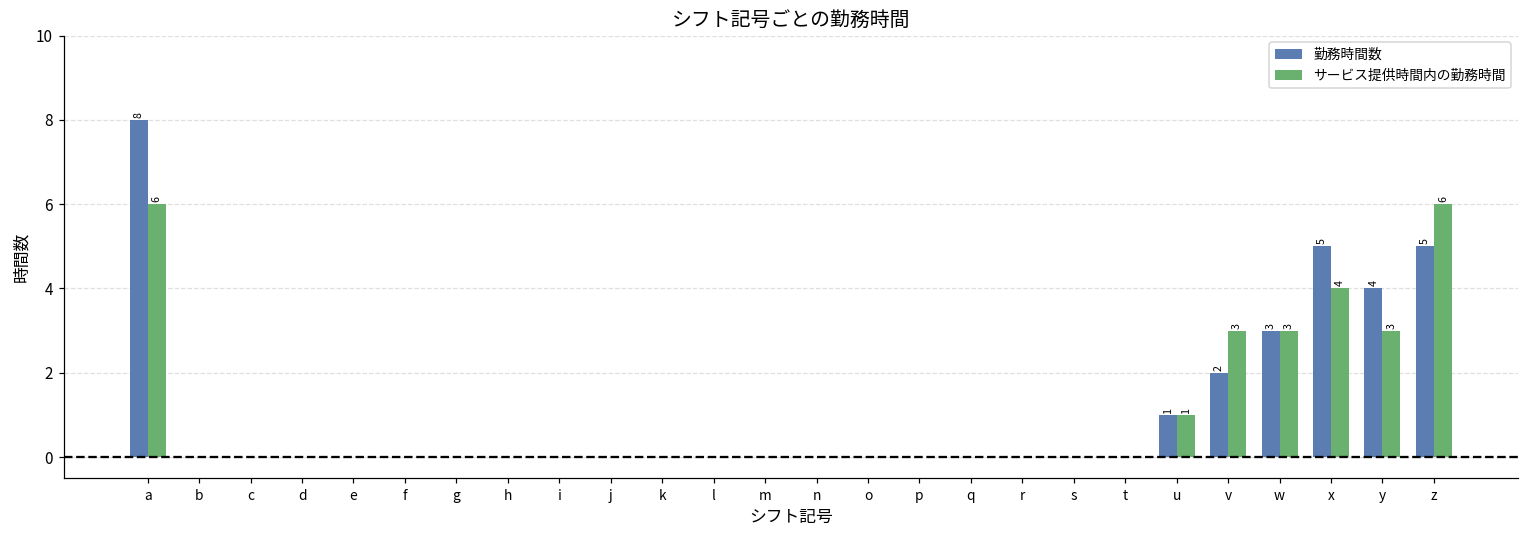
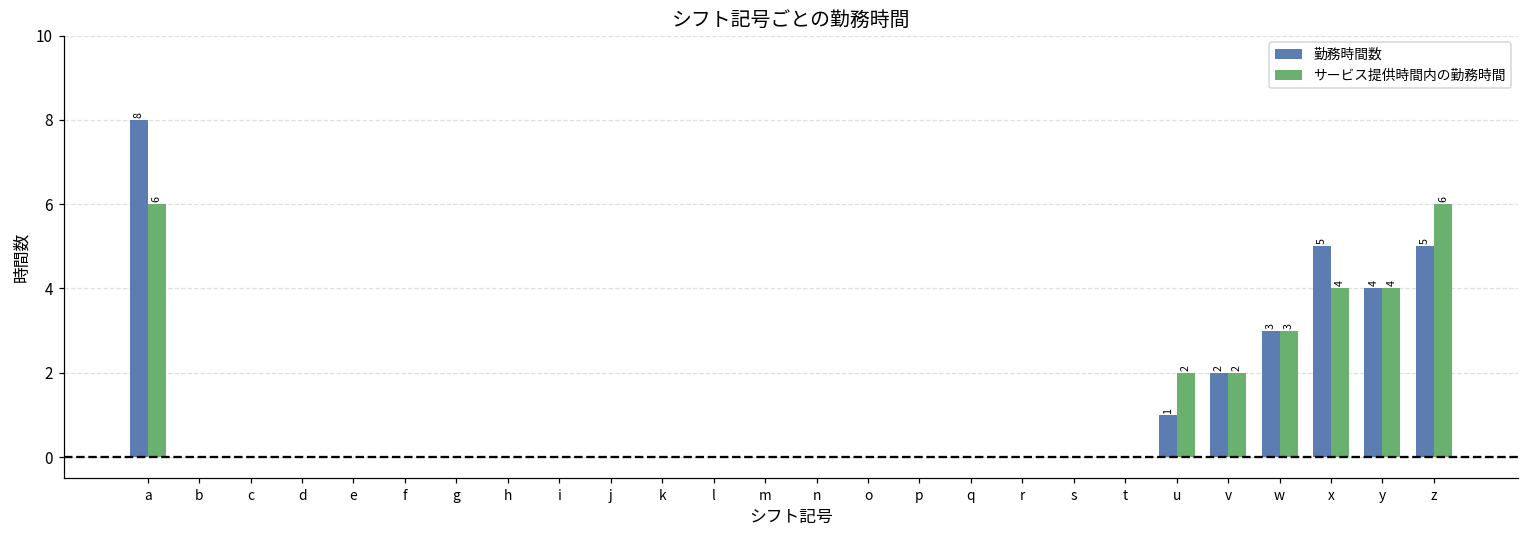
  {
    "勤務時間数": {
      "a": 8,
      "u": 1,
      "v": 2,
      "w": 3,
      "x": 5,
      "y": 4,
      "z": 5
    },
    "サービス提供時間内の勤務時間": {
      "a": 6,
-     "u": 1,
-     "v": 3,
+     "u": 2,
+     "v": 2,
      "w": 3,
      "x": 4,
-     "y": 3,
+     "y": 4,
      "z": 6
    }
  }
